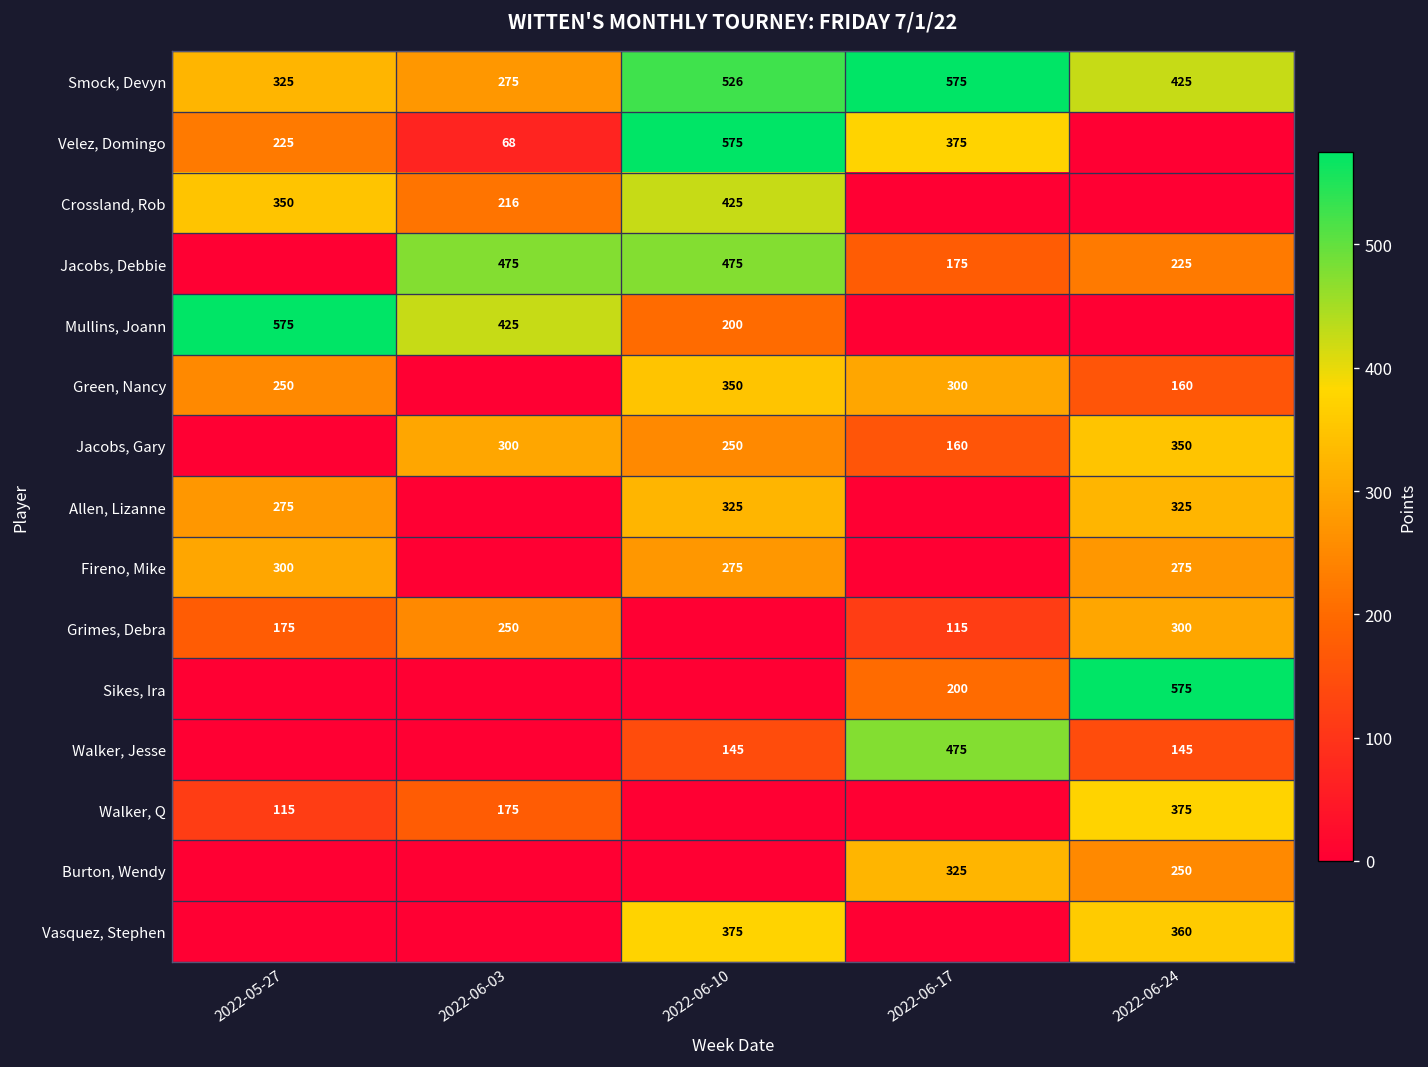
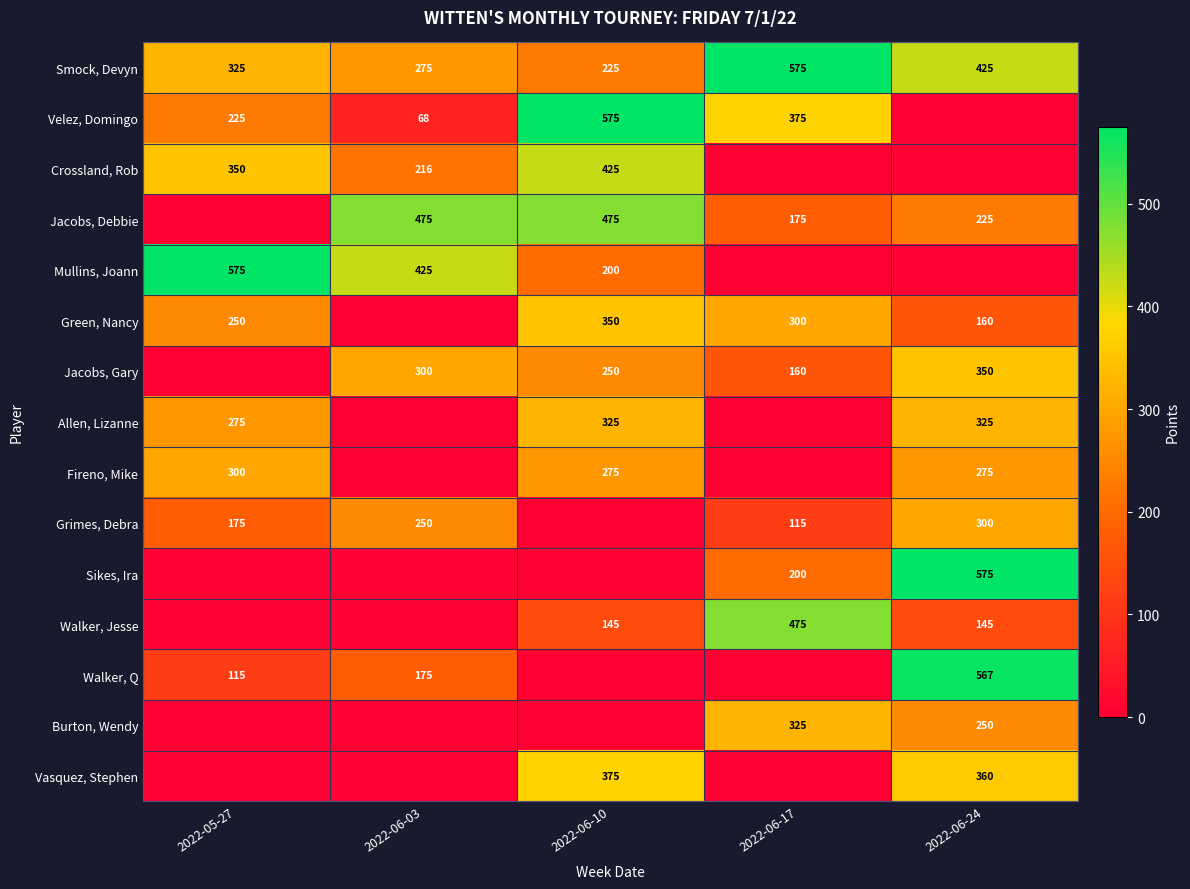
  {
    "Smock, Devyn": {
      "2022-05-27": 325,
      "2022-06-03": 275,
-     "2022-06-10": 526,
+     "2022-06-10": 225,
      "2022-06-17": 575,
      "2022-06-24": 425
    },
    "Velez, Domingo": {
      "2022-05-27": 225,
      "2022-06-03": 68,
      "2022-06-10": 575,
      "2022-06-17": 375
    },
    "Crossland, Rob": {
      "2022-05-27": 350,
      "2022-06-03": 216,
      "2022-06-10": 425
    },
    "Jacobs, Debbie": {
      "2022-06-03": 475,
      "2022-06-10": 475,
      "2022-06-17": 175,
      "2022-06-24": 225
    },
    "Mullins, Joann": {
      "2022-05-27": 575,
      "2022-06-03": 425,
      "2022-06-10": 200
    },
    "Green, Nancy": {
      "2022-05-27": 250,
      "2022-06-10": 350,
      "2022-06-17": 300,
      "2022-06-24": 160
    },
    "Jacobs, Gary": {
      "2022-06-03": 300,
      "2022-06-10": 250,
      "2022-06-17": 160,
      "2022-06-24": 350
    },
    "Allen, Lizanne": {
      "2022-05-27": 275,
      "2022-06-10": 325,
      "2022-06-24": 325
    },
    "Fireno, Mike": {
      "2022-05-27": 300,
      "2022-06-10": 275,
      "2022-06-24": 275
    },
    "Grimes, Debra": {
      "2022-05-27": 175,
      "2022-06-03": 250,
      "2022-06-17": 115,
      "2022-06-24": 300
    },
    "Sikes, Ira": {
      "2022-06-17": 200,
      "2022-06-24": 575
    },
    "Walker, Jesse": {
      "2022-06-10": 145,
      "2022-06-17": 475,
      "2022-06-24": 145
    },
    "Walker, Q": {
      "2022-05-27": 115,
      "2022-06-03": 175,
-     "2022-06-24": 375
+     "2022-06-24": 567
    },
    "Burton, Wendy": {
      "2022-06-17": 325,
      "2022-06-24": 250
    },
    "Vasquez, Stephen": {
      "2022-06-10": 375,
      "2022-06-24": 360
    }
  }
